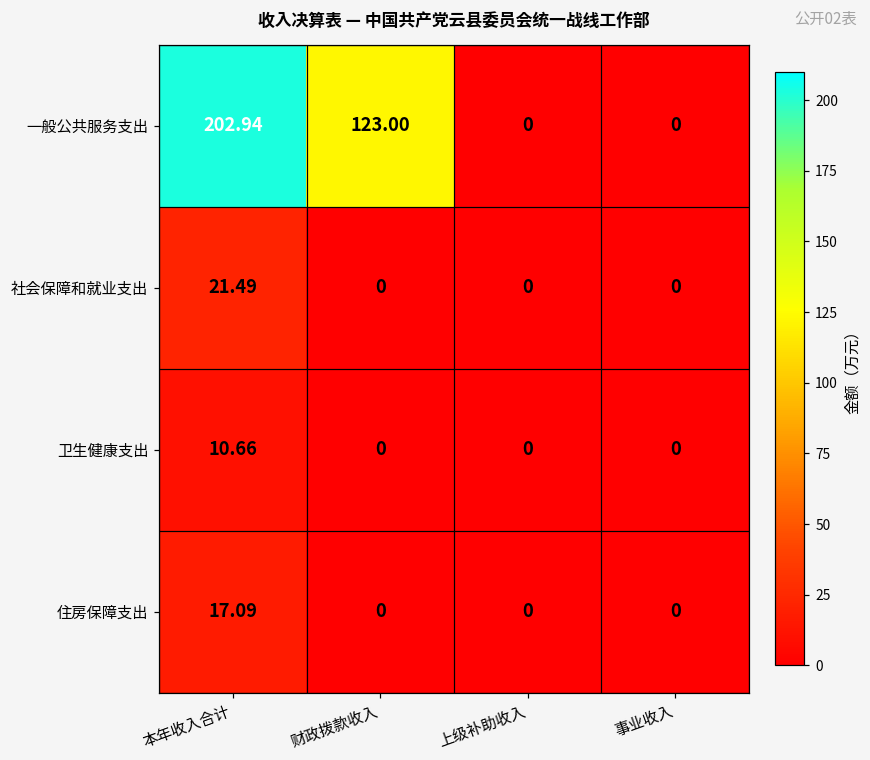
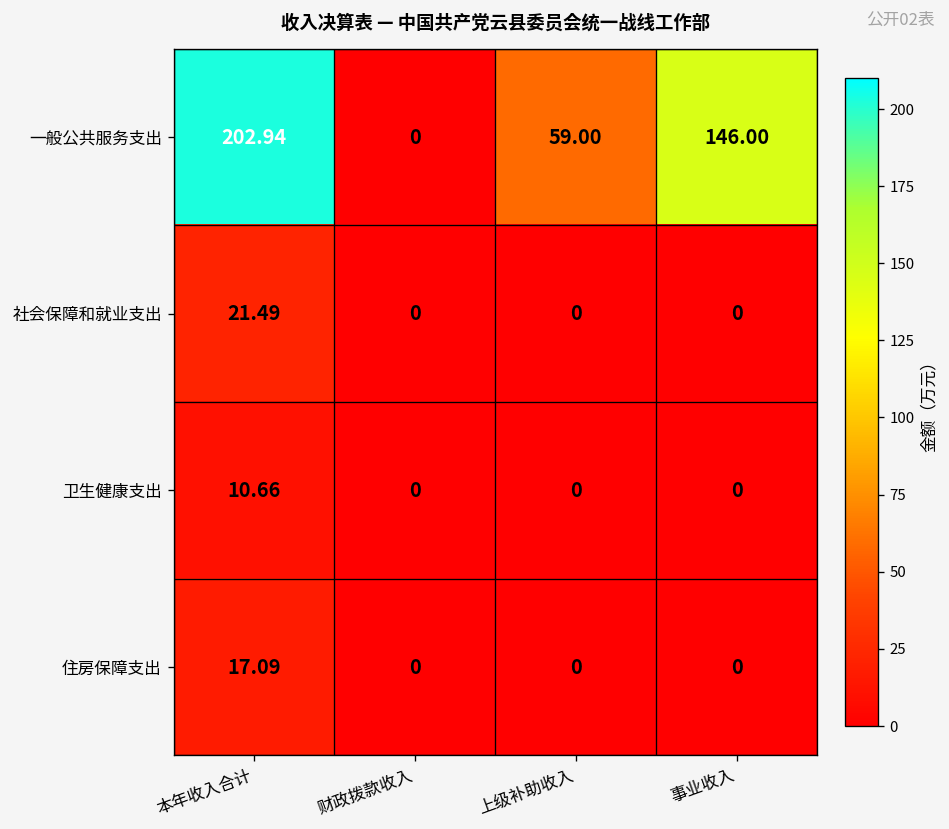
  {
    "一般公共服务支出": {
      "本年收入合计": 202.94,
-     "财政拨款收入": 123.00,
-     "上级补助收入": 0,
-     "事业收入": 0
+     "财政拨款收入": 0,
+     "上级补助收入": 59.00,
+     "事业收入": 146.00
    },
    "社会保障和就业支出": {
      "本年收入合计": 21.49,
      "财政拨款收入": 0,
      "上级补助收入": 0,
      "事业收入": 0
    },
    "卫生健康支出": {
      "本年收入合计": 10.66,
      "财政拨款收入": 0,
      "上级补助收入": 0,
      "事业收入": 0
    },
    "住房保障支出": {
      "本年收入合计": 17.09,
      "财政拨款收入": 0,
      "上级补助收入": 0,
      "事业收入": 0
    }
  }
